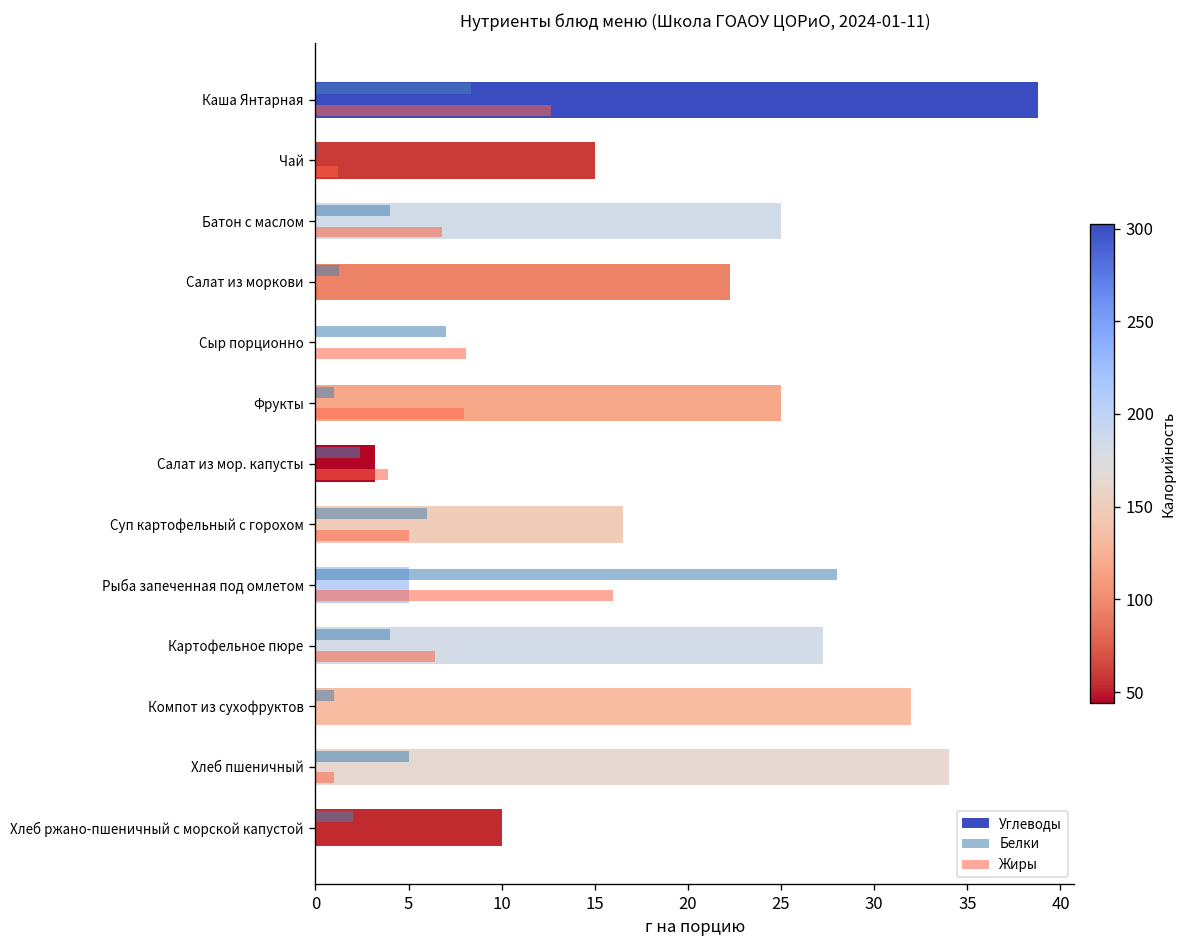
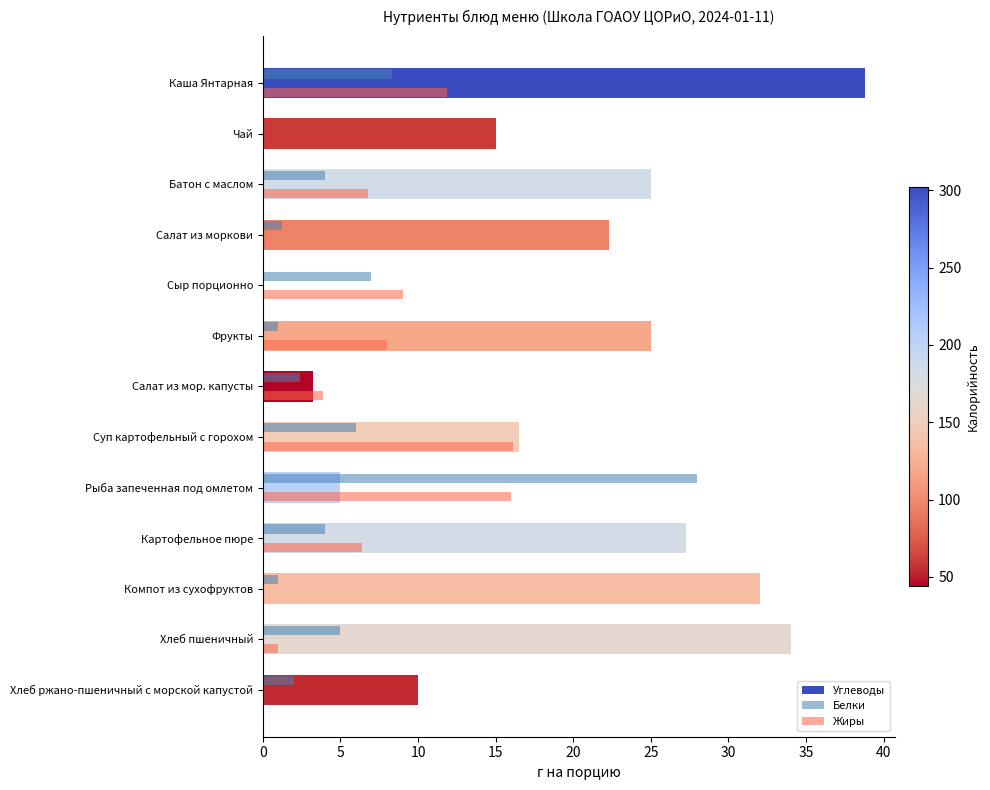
  {
    "Жиры": {
-     "Каша Янтарная": 12.6,
-     "Чай": 1.2,
-     "Сыр порционно": 8.1,
+     "Каша Янтарная": 11.9,
+     "Чай": 0.0,
+     "Сыр порционно": 9.0,
      "Салат из мор. капусты": 3.9,
-     "Суп картофельный с горохом": 5.0,
+     "Суп картофельный с горохом": 16.1,
      "Рыба запеченная под омлетом": 16.0,
      "Компот из сухофруктов": 0.0,
      "Хлеб ржано-пшеничный с морской капустой": 0.0
    }
  }
